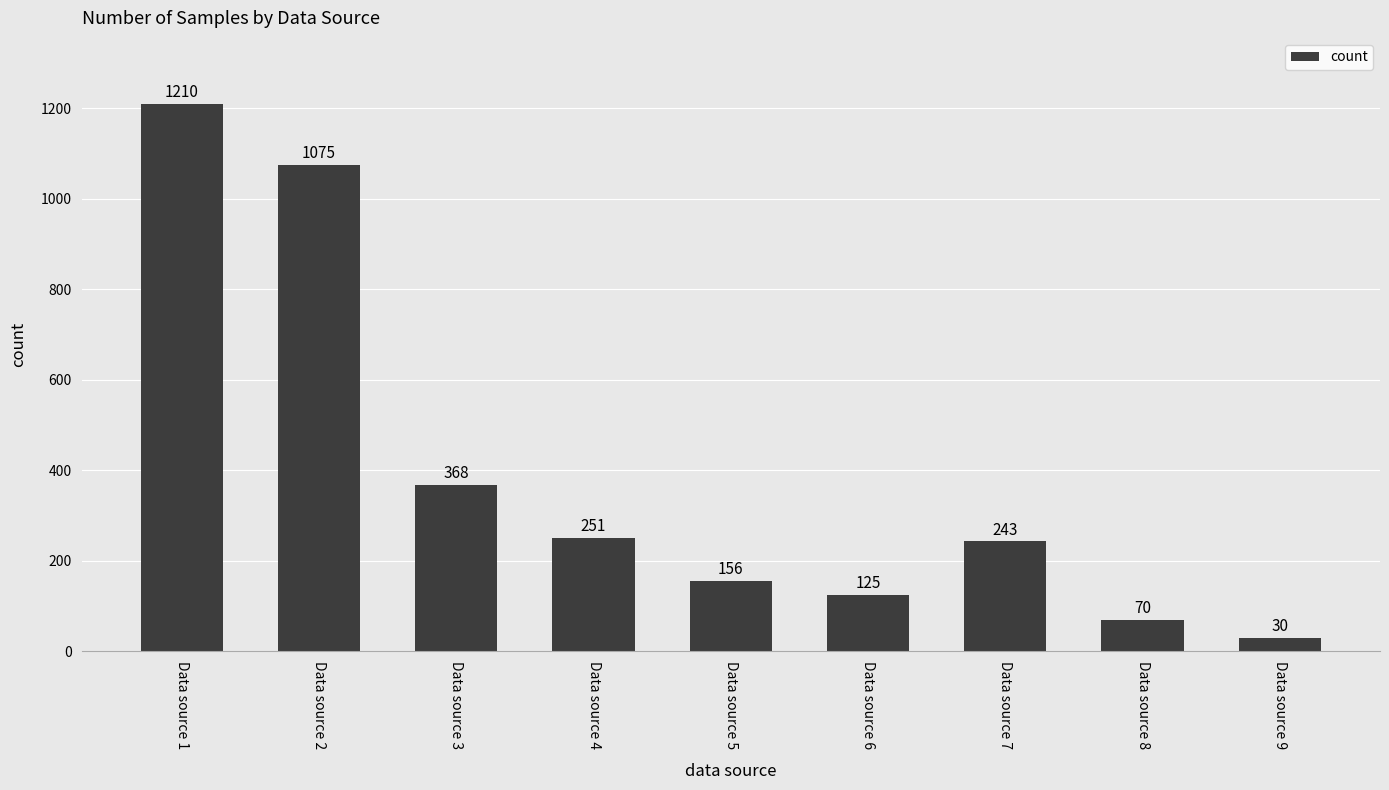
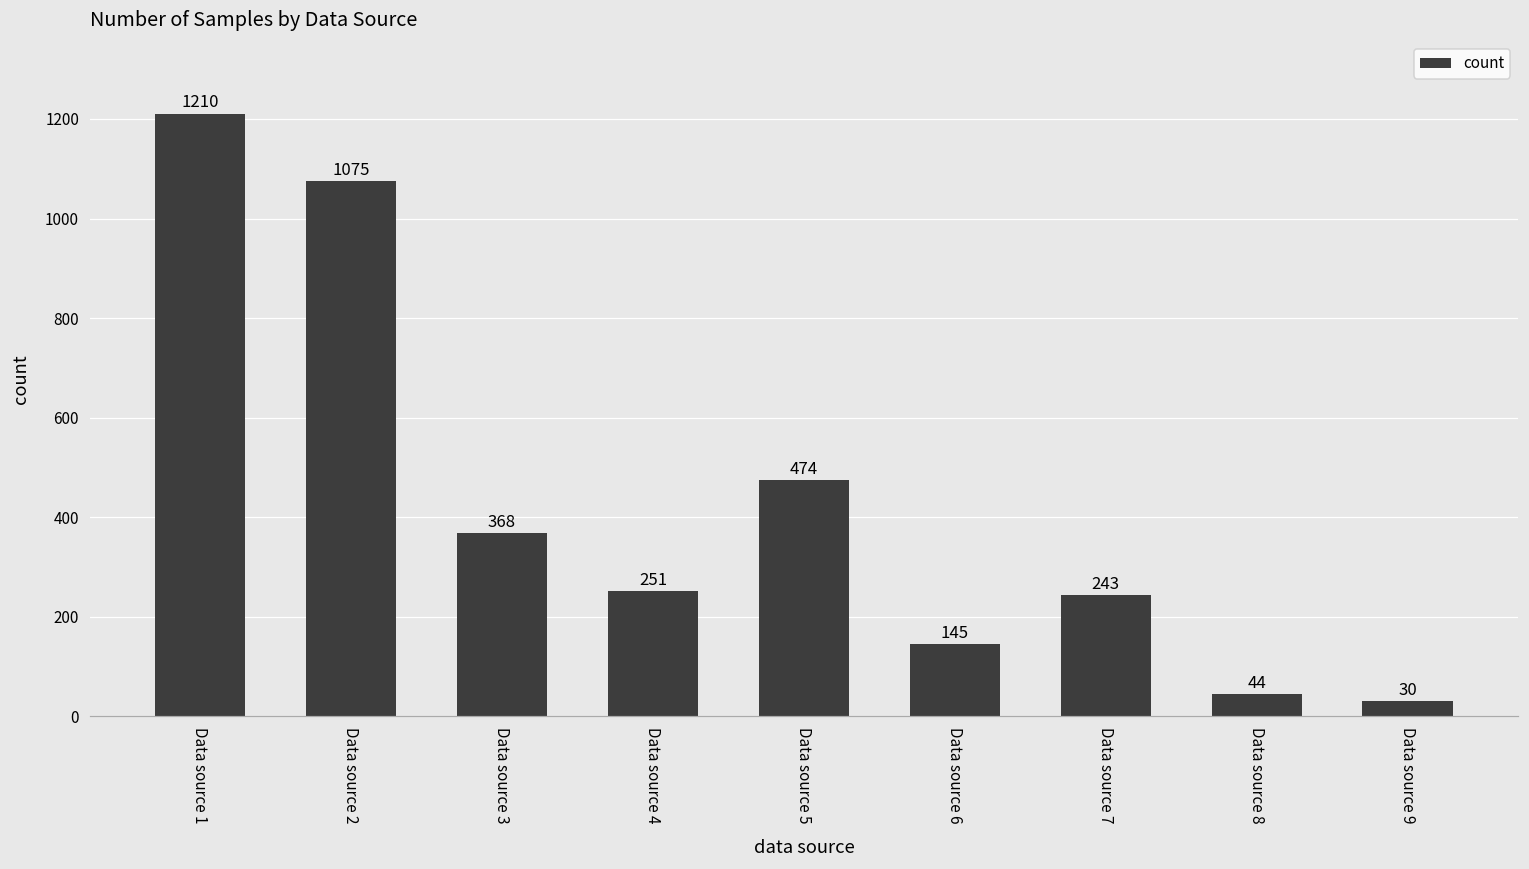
  {
    "Data source 1": 1210,
    "Data source 2": 1075,
    "Data source 3": 368,
    "Data source 4": 251,
-   "Data source 5": 156,
-   "Data source 6": 125,
+   "Data source 5": 474,
+   "Data source 6": 145,
    "Data source 7": 243,
-   "Data source 8": 70,
+   "Data source 8": 44,
    "Data source 9": 30
  }
